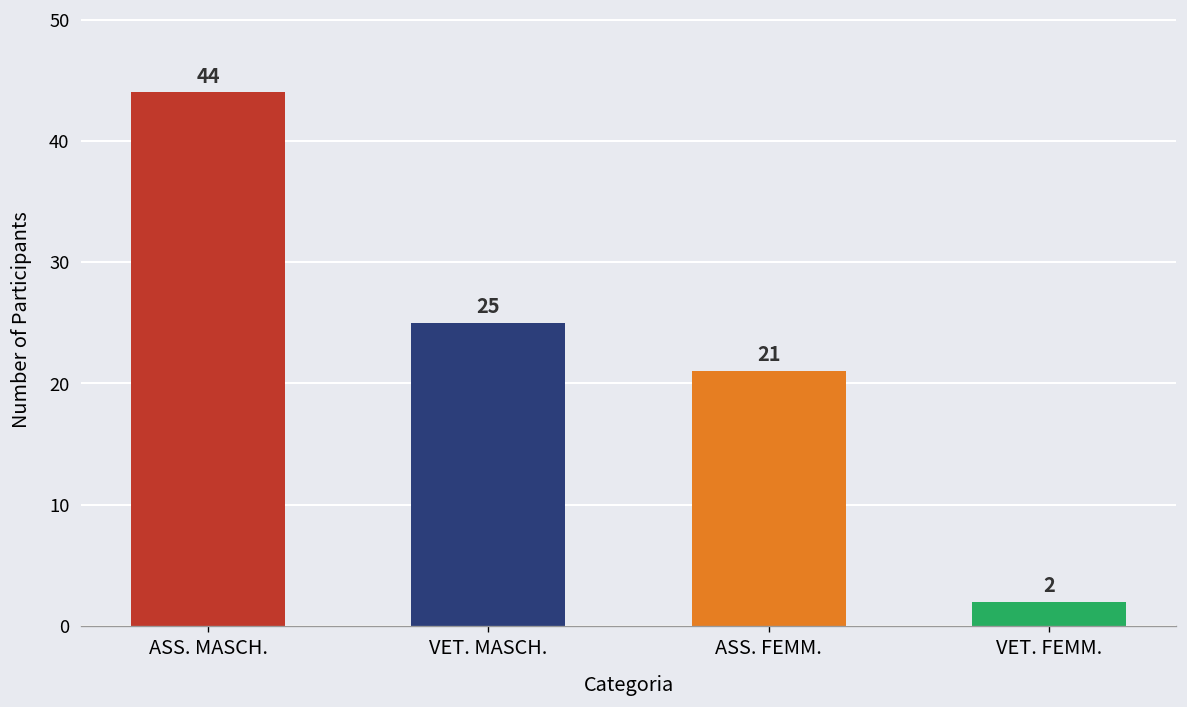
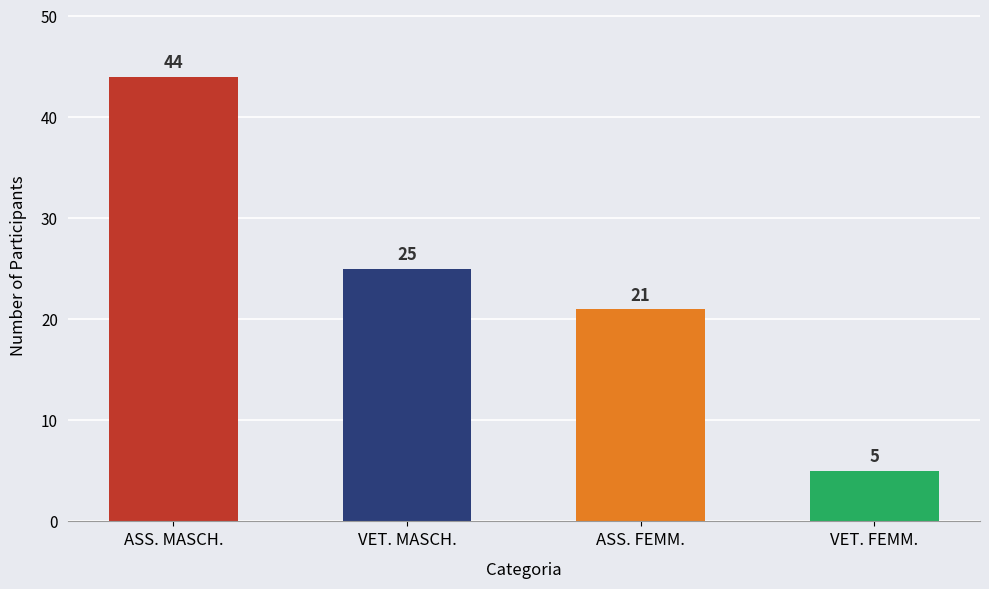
  {
    "ASS. MASCH.": 44,
    "VET. MASCH.": 25,
    "ASS. FEMM.": 21,
-   "VET. FEMM.": 2
+   "VET. FEMM.": 5
  }
